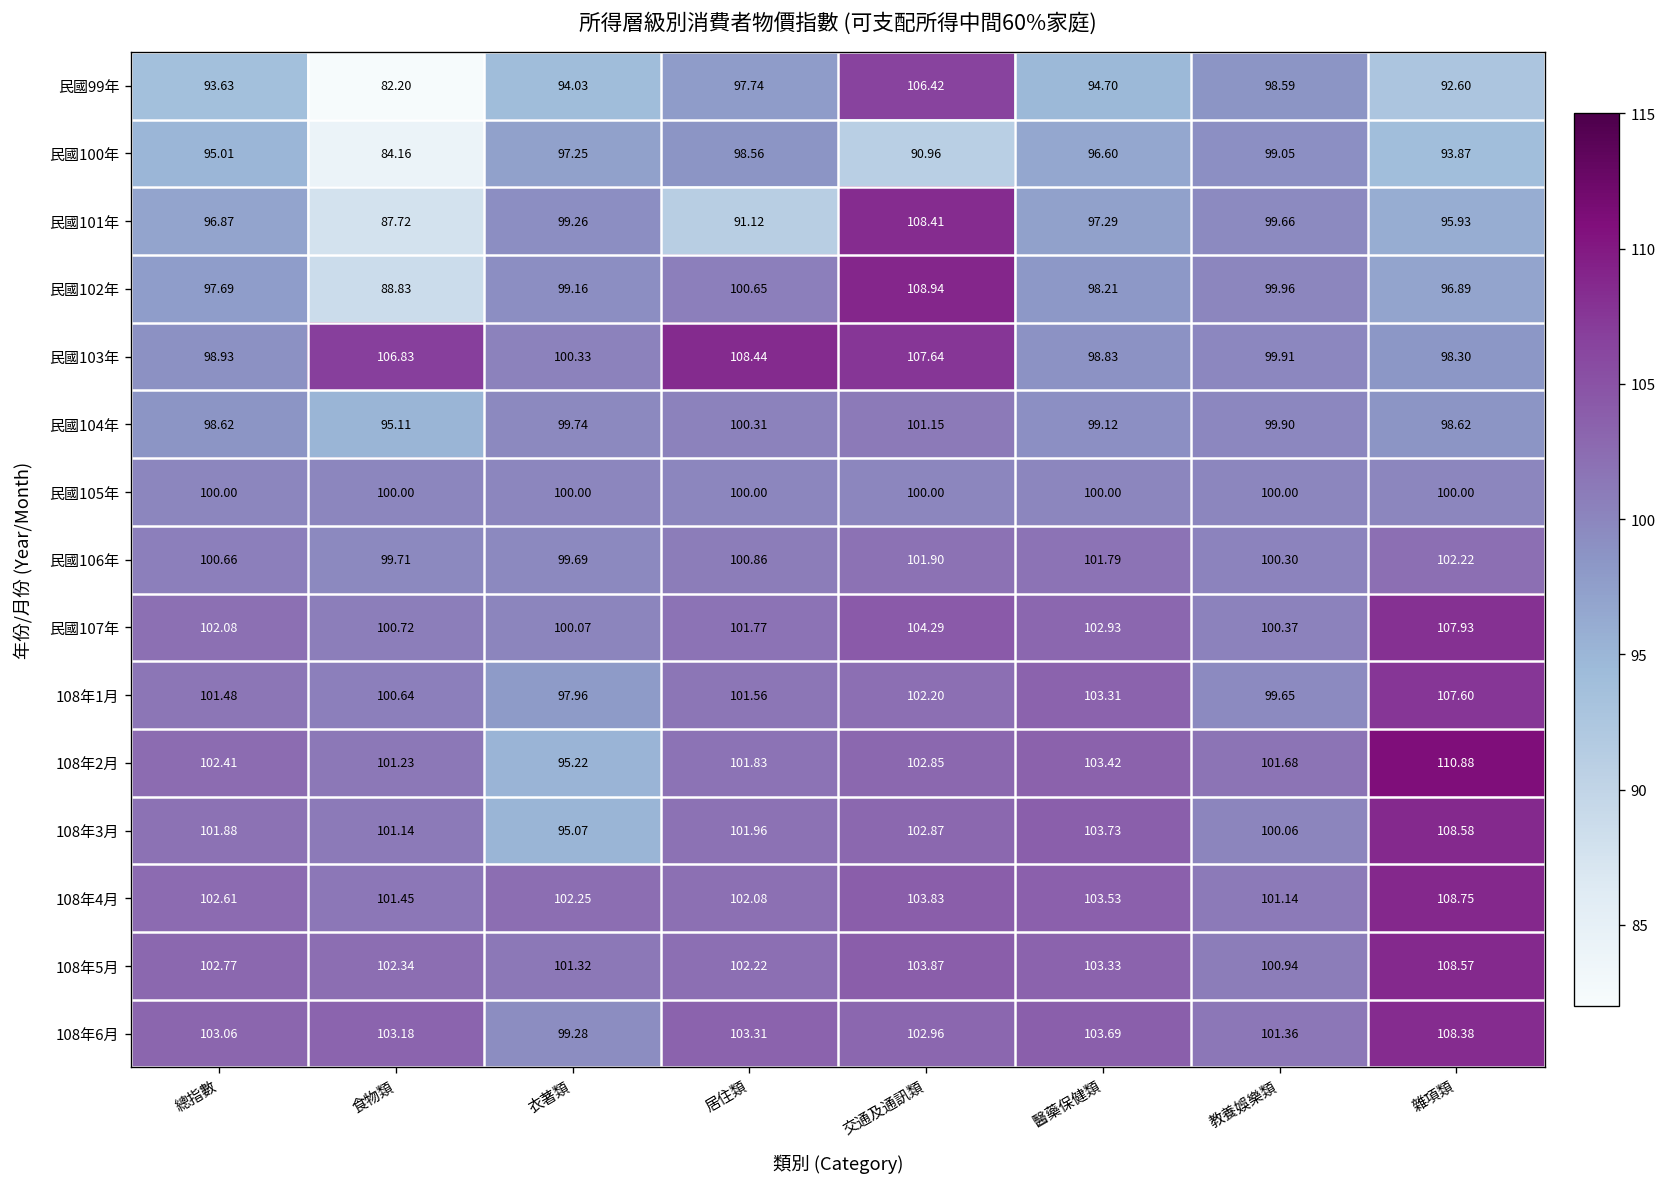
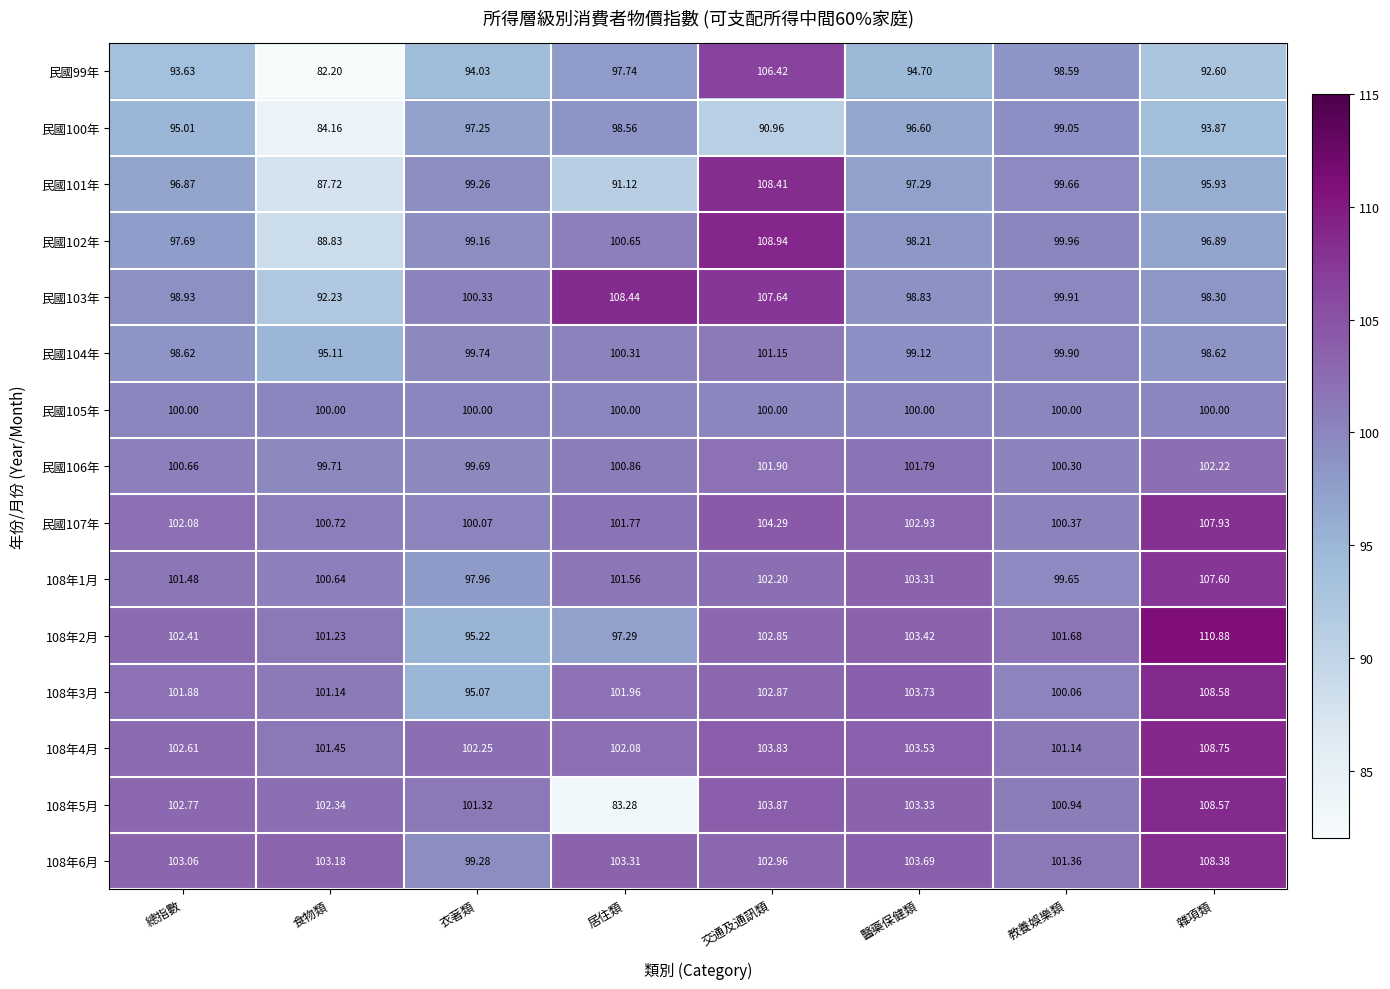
  {
    "民國99年": {
      "總指數": 93.63,
      "食物類": 82.20,
      "衣著類": 94.03,
      "居住類": 97.74,
      "交通及通訊類": 106.42,
      "醫藥保健類": 94.70,
      "教養娛樂類": 98.59,
      "雜項類": 92.60
    },
    "民國100年": {
      "總指數": 95.01,
      "食物類": 84.16,
      "衣著類": 97.25,
      "居住類": 98.56,
      "交通及通訊類": 90.96,
      "醫藥保健類": 96.60,
      "教養娛樂類": 99.05,
      "雜項類": 93.87
    },
    "民國101年": {
      "總指數": 96.87,
      "食物類": 87.72,
      "衣著類": 99.26,
      "居住類": 91.12,
      "交通及通訊類": 108.41,
      "醫藥保健類": 97.29,
      "教養娛樂類": 99.66,
      "雜項類": 95.93
    },
    "民國102年": {
      "總指數": 97.69,
      "食物類": 88.83,
      "衣著類": 99.16,
      "居住類": 100.65,
      "交通及通訊類": 108.94,
      "醫藥保健類": 98.21,
      "教養娛樂類": 99.96,
      "雜項類": 96.89
    },
    "民國103年": {
      "總指數": 98.93,
-     "食物類": 106.83,
+     "食物類": 92.23,
      "衣著類": 100.33,
      "居住類": 108.44,
      "交通及通訊類": 107.64,
      "醫藥保健類": 98.83,
      "教養娛樂類": 99.91,
      "雜項類": 98.30
    },
    "民國104年": {
      "總指數": 98.62,
      "食物類": 95.11,
      "衣著類": 99.74,
      "居住類": 100.31,
      "交通及通訊類": 101.15,
      "醫藥保健類": 99.12,
      "教養娛樂類": 99.90,
      "雜項類": 98.62
    },
    "民國105年": {
      "總指數": 100.00,
      "食物類": 100.00,
      "衣著類": 100.00,
      "居住類": 100.00,
      "交通及通訊類": 100.00,
      "醫藥保健類": 100.00,
      "教養娛樂類": 100.00,
      "雜項類": 100.00
    },
    "民國106年": {
      "總指數": 100.66,
      "食物類": 99.71,
      "衣著類": 99.69,
      "居住類": 100.86,
      "交通及通訊類": 101.90,
      "醫藥保健類": 101.79,
      "教養娛樂類": 100.30,
      "雜項類": 102.22
    },
    "民國107年": {
      "總指數": 102.08,
      "食物類": 100.72,
      "衣著類": 100.07,
      "居住類": 101.77,
      "交通及通訊類": 104.29,
      "醫藥保健類": 102.93,
      "教養娛樂類": 100.37,
      "雜項類": 107.93
    },
    "108年1月": {
      "總指數": 101.48,
      "食物類": 100.64,
      "衣著類": 97.96,
      "居住類": 101.56,
      "交通及通訊類": 102.20,
      "醫藥保健類": 103.31,
      "教養娛樂類": 99.65,
      "雜項類": 107.60
    },
    "108年2月": {
      "總指數": 102.41,
      "食物類": 101.23,
      "衣著類": 95.22,
-     "居住類": 101.83,
+     "居住類": 97.29,
      "交通及通訊類": 102.85,
      "醫藥保健類": 103.42,
      "教養娛樂類": 101.68,
      "雜項類": 110.88
    },
    "108年3月": {
      "總指數": 101.88,
      "食物類": 101.14,
      "衣著類": 95.07,
      "居住類": 101.96,
      "交通及通訊類": 102.87,
      "醫藥保健類": 103.73,
      "教養娛樂類": 100.06,
      "雜項類": 108.58
    },
    "108年4月": {
      "總指數": 102.61,
      "食物類": 101.45,
      "衣著類": 102.25,
      "居住類": 102.08,
      "交通及通訊類": 103.83,
      "醫藥保健類": 103.53,
      "教養娛樂類": 101.14,
      "雜項類": 108.75
    },
    "108年5月": {
      "總指數": 102.77,
      "食物類": 102.34,
      "衣著類": 101.32,
-     "居住類": 102.22,
+     "居住類": 83.28,
      "交通及通訊類": 103.87,
      "醫藥保健類": 103.33,
      "教養娛樂類": 100.94,
      "雜項類": 108.57
    },
    "108年6月": {
      "總指數": 103.06,
      "食物類": 103.18,
      "衣著類": 99.28,
      "居住類": 103.31,
      "交通及通訊類": 102.96,
      "醫藥保健類": 103.69,
      "教養娛樂類": 101.36,
      "雜項類": 108.38
    }
  }
